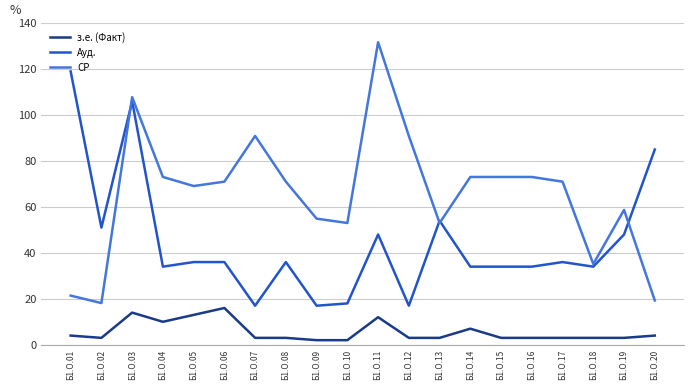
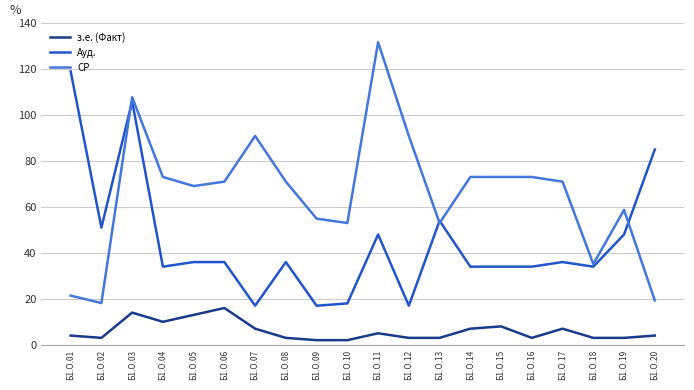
  {
    "з.е. (Факт)": {
      "Б1.О.01": 4,
      "Б1.О.02": 3,
      "Б1.О.03": 14,
      "Б1.О.04": 10,
      "Б1.О.05": 13,
      "Б1.О.06": 16,
-     "Б1.О.07": 3,
+     "Б1.О.07": 7,
      "Б1.О.08": 3,
      "Б1.О.09": 2,
      "Б1.О.10": 2,
-     "Б1.О.11": 12,
+     "Б1.О.11": 5,
      "Б1.О.12": 3,
      "Б1.О.13": 3,
      "Б1.О.14": 7,
-     "Б1.О.15": 3,
+     "Б1.О.15": 8,
      "Б1.О.16": 3,
-     "Б1.О.17": 3,
+     "Б1.О.17": 7,
      "Б1.О.18": 3,
      "Б1.О.19": 3,
      "Б1.О.20": 4
    }
  }
